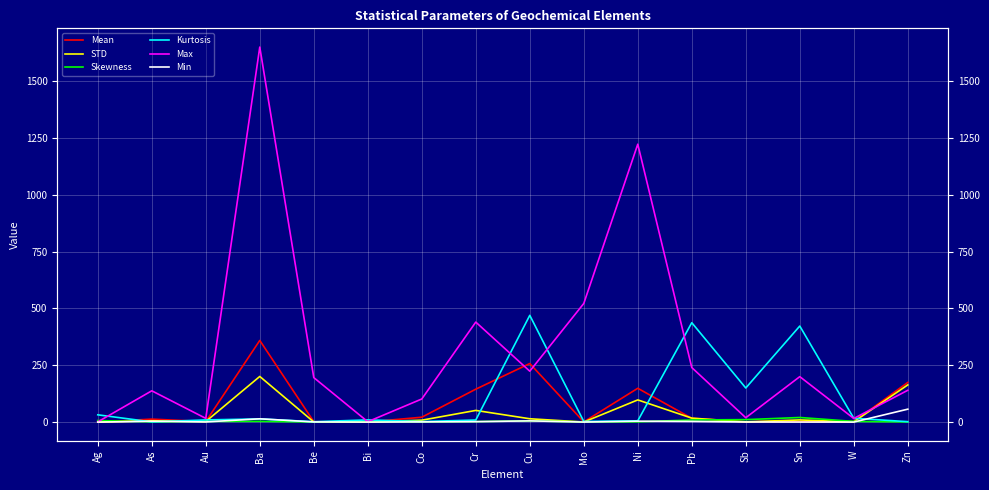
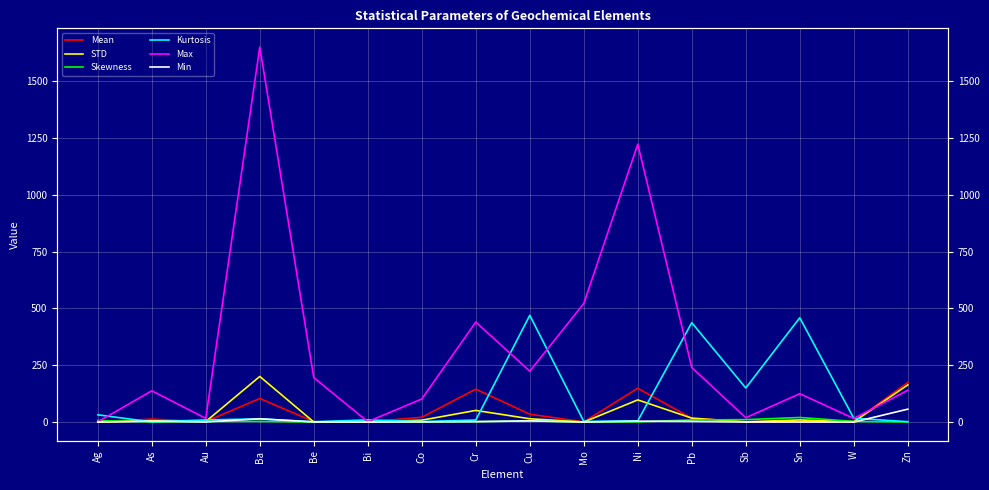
  {
    "Mean": {
-     "Ba": 360,
+     "Ba": 100,
      "Co": 20,
      "Cr": 140,
-     "Cu": 260,
+     "Cu": 30,
      "Ni": 150
    },
    "STD": {
      "Ba": 200,
      "Cr": 50,
      "Ni": 100
    },
    "Kurtosis": {
      "Ag": 30,
      "Cu": 470,
      "Pb": 440,
      "Sb": 150,
-     "Sn": 420
+     "Sn": 460
    },
    "Max": {
      "As": 140,
      "Ba": 1650,
      "Be": 200,
      "Co": 100,
      "Cr": 440,
      "Cu": 220,
      "Mo": 520,
      "Ni": 1220,
      "Pb": 240,
-     "Sn": 200,
+     "Sn": 120,
      "Zn": 140
    },
    "Min": {
      "Zn": 60
    }
  }
